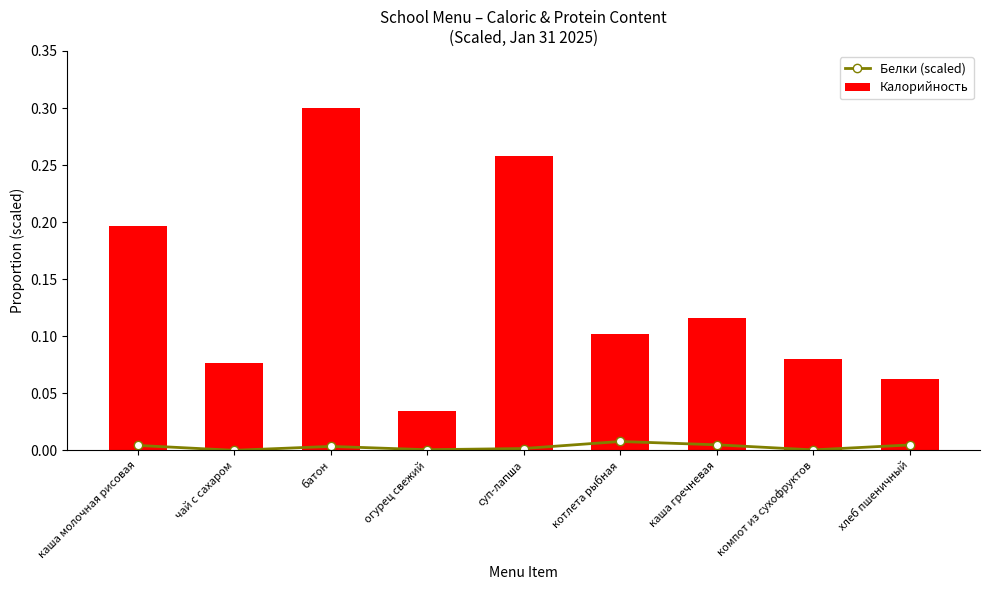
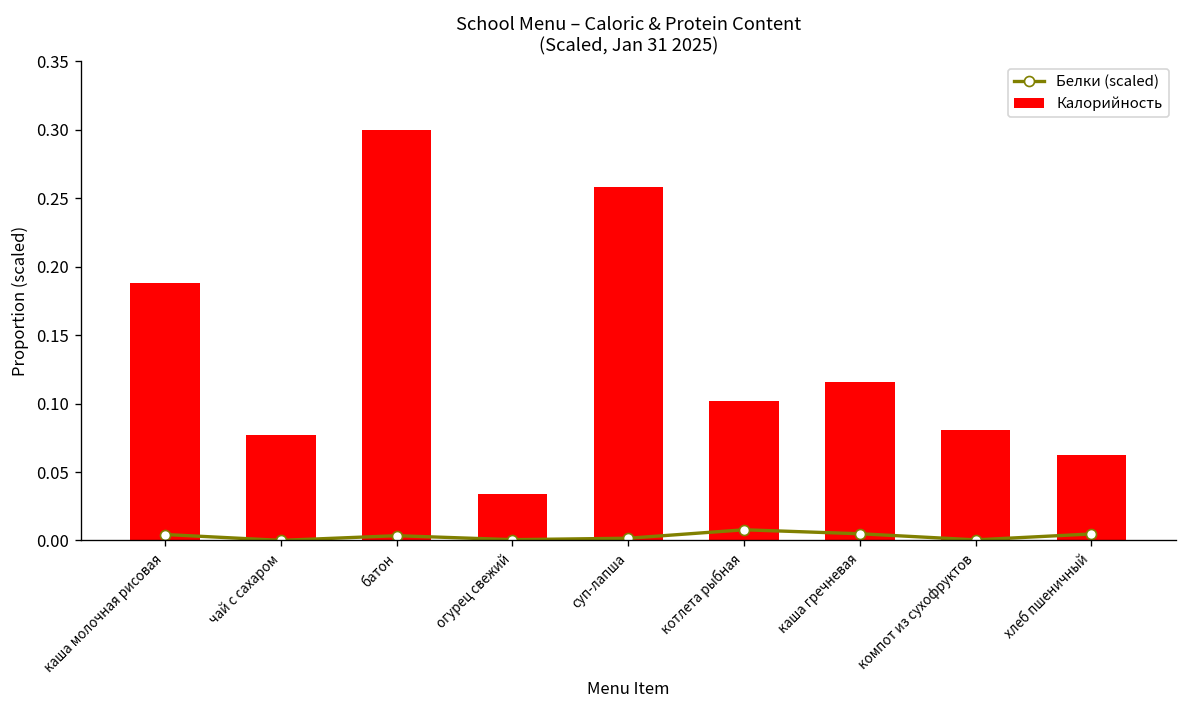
  {
    "Калорийность": {
-     "каша молочная рисовая": 0.197,
+     "каша молочная рисовая": 0.188,
      "чай с сахаром": 0.077,
      "батон": 0.300,
      "огурец свежий": 0.034,
      "суп-лапша": 0.258,
      "котлета рыбная": 0.102,
      "каша гречневая": 0.116,
      "компот из сухофруктов": 0.080,
      "хлеб пшеничный": 0.063
    },
    "Белки (scaled)": {
      "каша молочная рисовая": 0.004,
      "чай с сахаром": 0.000,
      "батон": 0.003,
      "огурец свежий": 0.001,
      "суп-лапша": 0.002,
      "котлета рыбная": 0.008,
      "каша гречневая": 0.005,
      "компот из сухофруктов": 0.000,
      "хлеб пшеничный": 0.005
    }
  }
